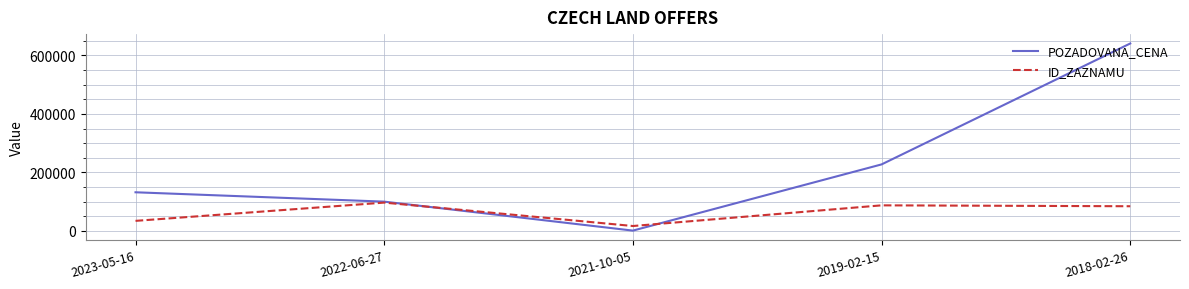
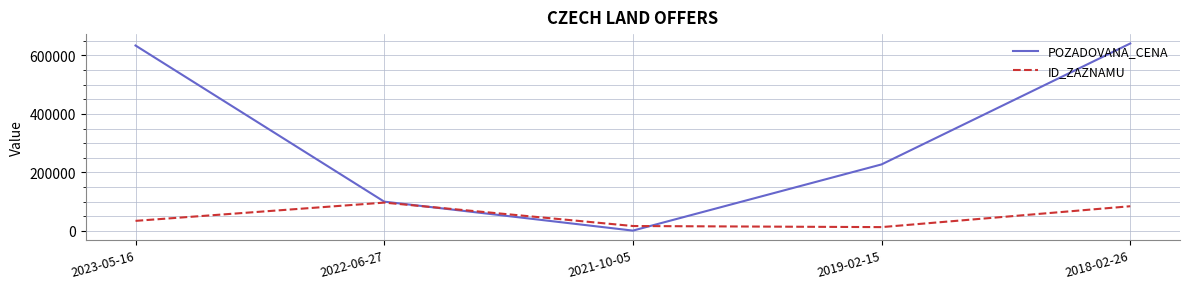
  {
    "POZADOVANA_CENA": {
-     "2023-05-16": 130000,
+     "2023-05-16": 630000,
      "2021-10-05": 0,
      "2019-02-15": 230000,
      "2018-02-26": 640000
    },
    "ID_ZAZNAMU": {
      "2023-05-16": 30000,
      "2021-10-05": 20000,
-     "2019-02-15": 90000,
+     "2019-02-15": 10000,
      "2018-02-26": 80000
    }
  }
